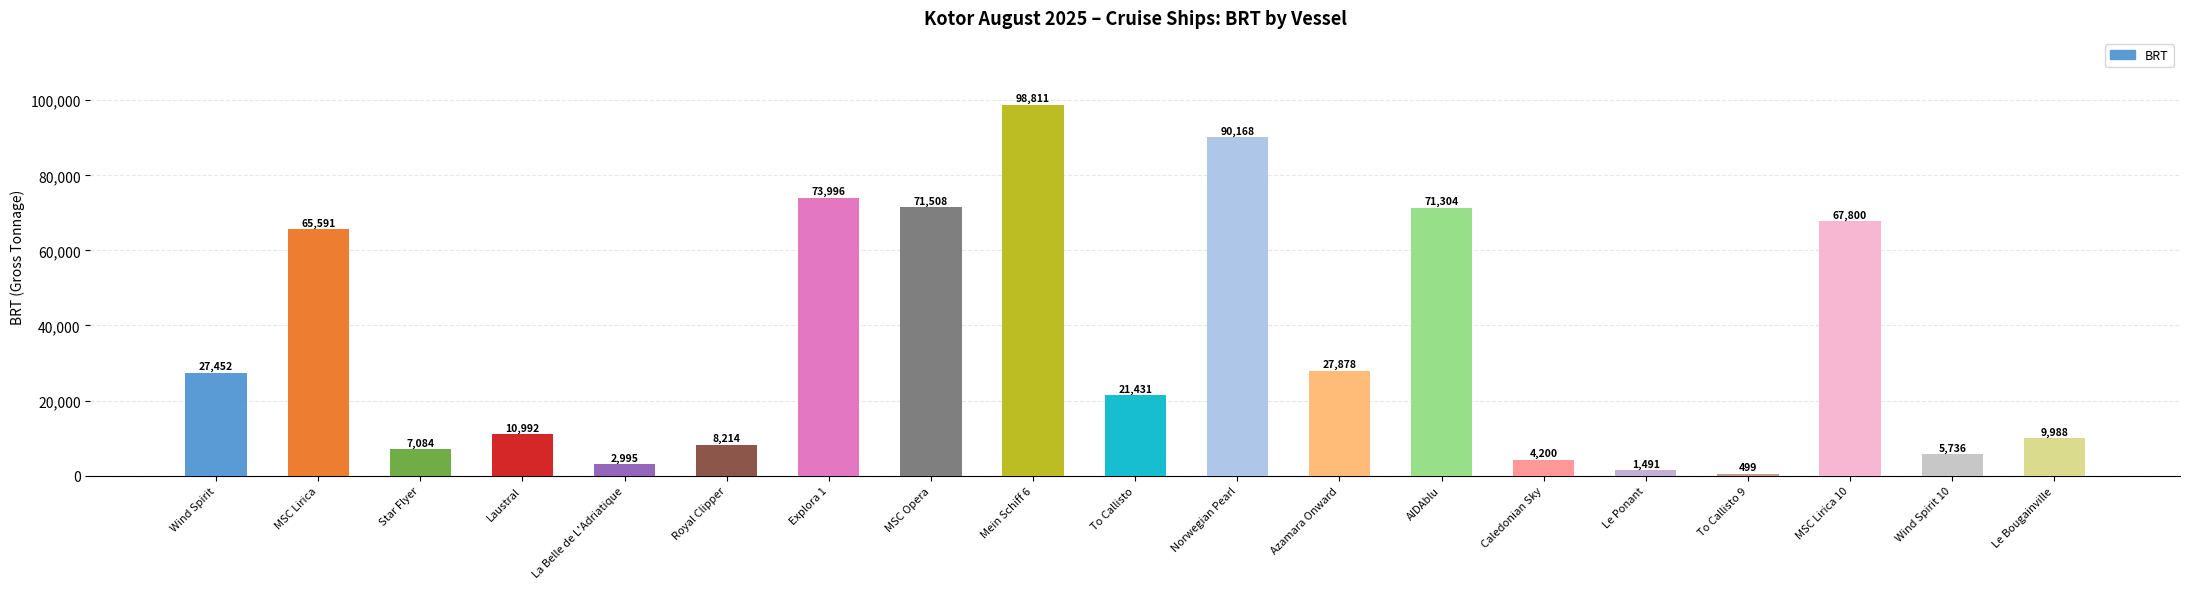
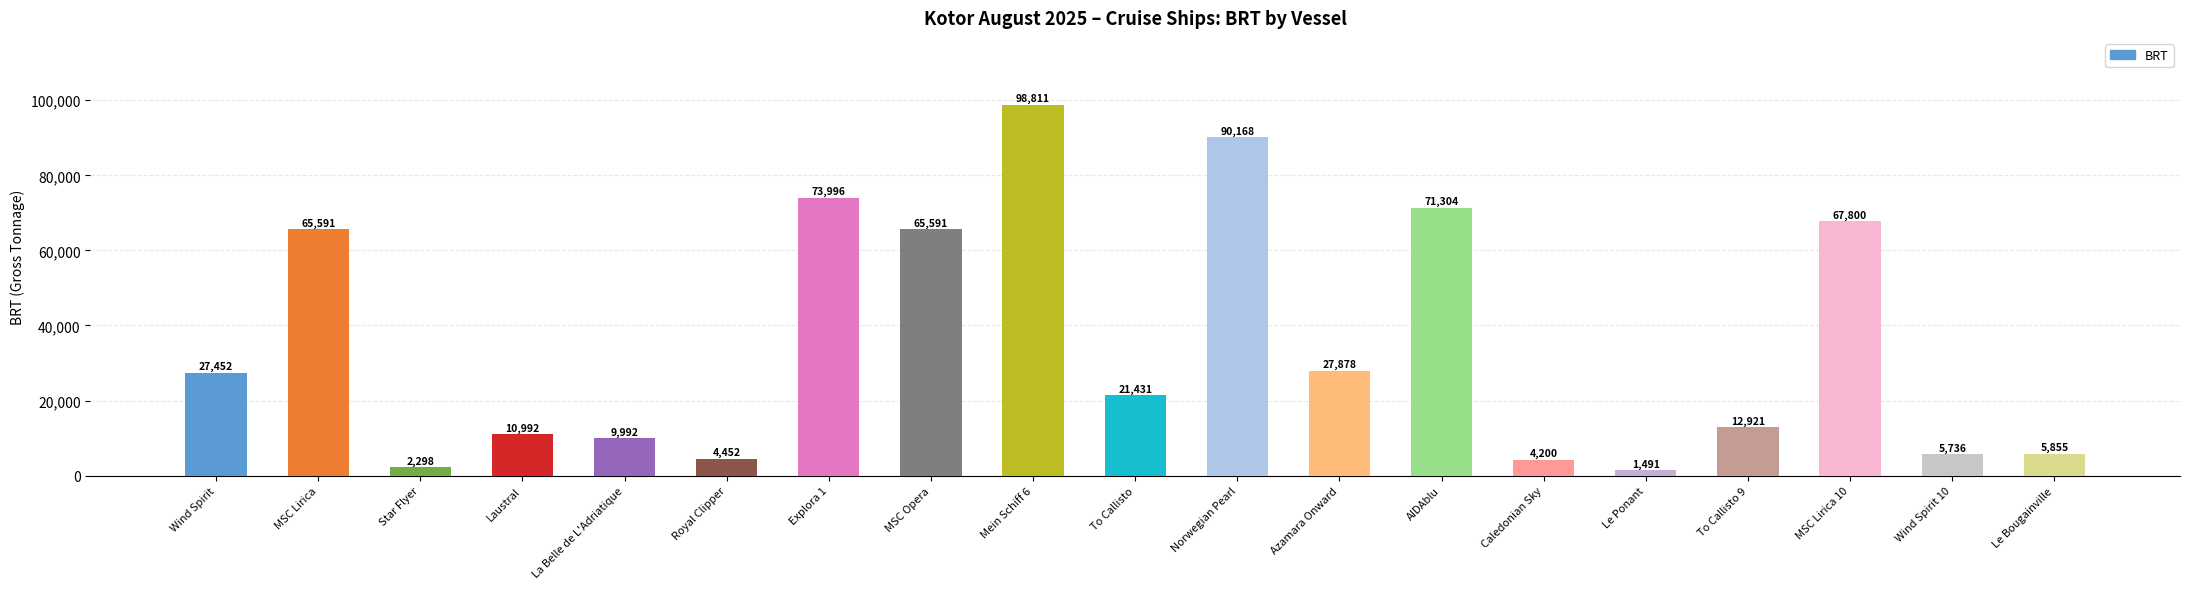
  {
    "Wind Spirit": "27,452",
    "MSC Lirica": "65,591",
-   "Star Flyer": "7,084",
+   "Star Flyer": "2,298",
    "Laustral": "10,992",
-   "La Belle de L'Adriatique": "2,995",
-   "Royal Clipper": "8,214",
+   "La Belle de L'Adriatique": "9,992",
+   "Royal Clipper": "4,452",
    "Explora 1": "73,996",
-   "MSC Opera": "71,508",
+   "MSC Opera": "65,591",
    "Mein Schiff 6": "98,811",
    "To Callisto": "21,431",
    "Norwegian Pearl": "90,168",
    "Azamara Onward": "27,878",
    "AIDAblu": "71,304",
    "Caledonian Sky": "4,200",
    "Le Ponant": "1,491",
-   "To Callisto 9": "499",
+   "To Callisto 9": "12,921",
    "MSC Lirica 10": "67,800",
    "Wind Spirit 10": "5,736",
-   "Le Bougainville": "9,988"
+   "Le Bougainville": "5,855"
  }
